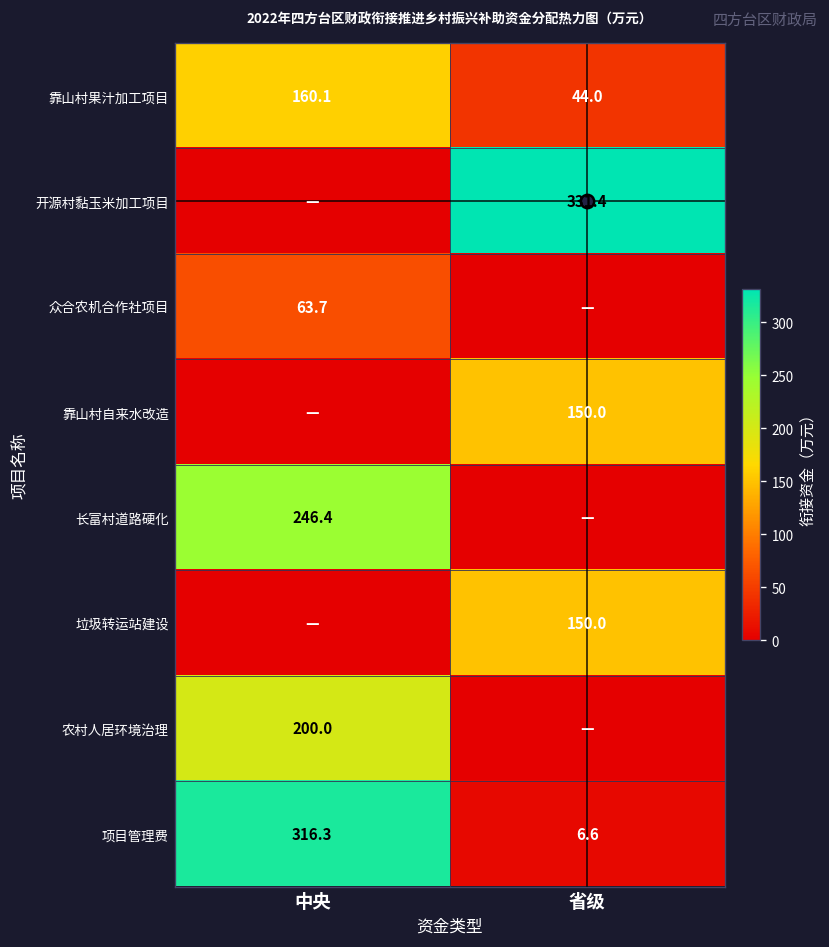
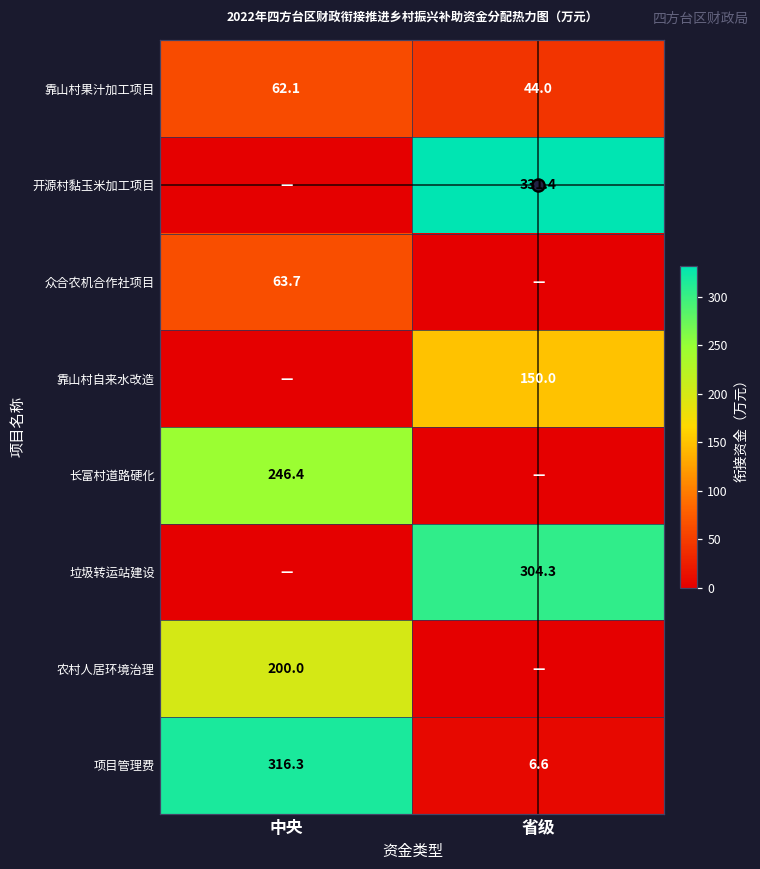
  {
    "靠山村果汁加工项目": {
-     "中央": 160.1,
+     "中央": 62.1,
      "省级": 44.0
    },
    "众合农机合作社项目": {
      "中央": 63.7
    },
    "靠山村自来水改造": {
      "省级": 150.0
    },
    "长富村道路硬化": {
      "中央": 246.4
    },
    "垃圾转运站建设": {
-     "省级": 150.0
+     "省级": 304.3
    },
    "农村人居环境治理": {
      "中央": 200.0
    },
    "项目管理费": {
      "中央": 316.3,
      "省级": 6.6
    }
  }
